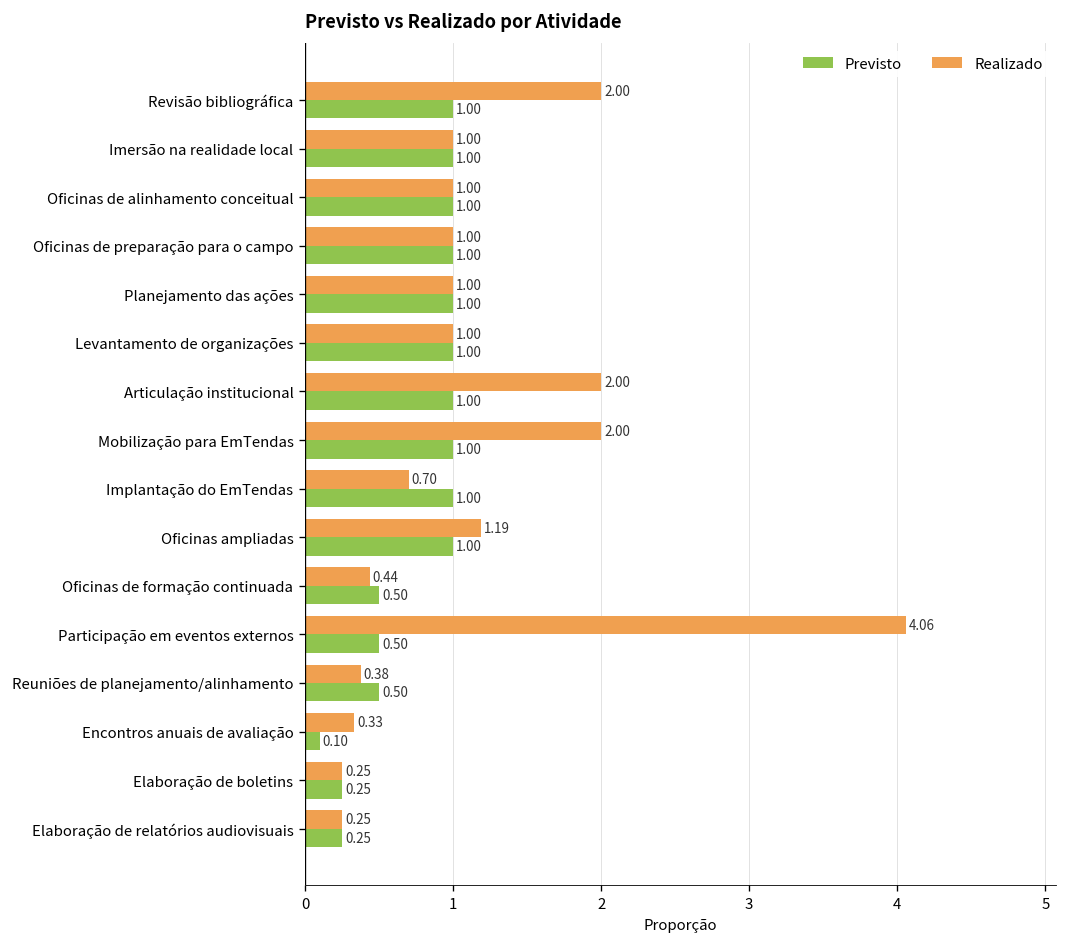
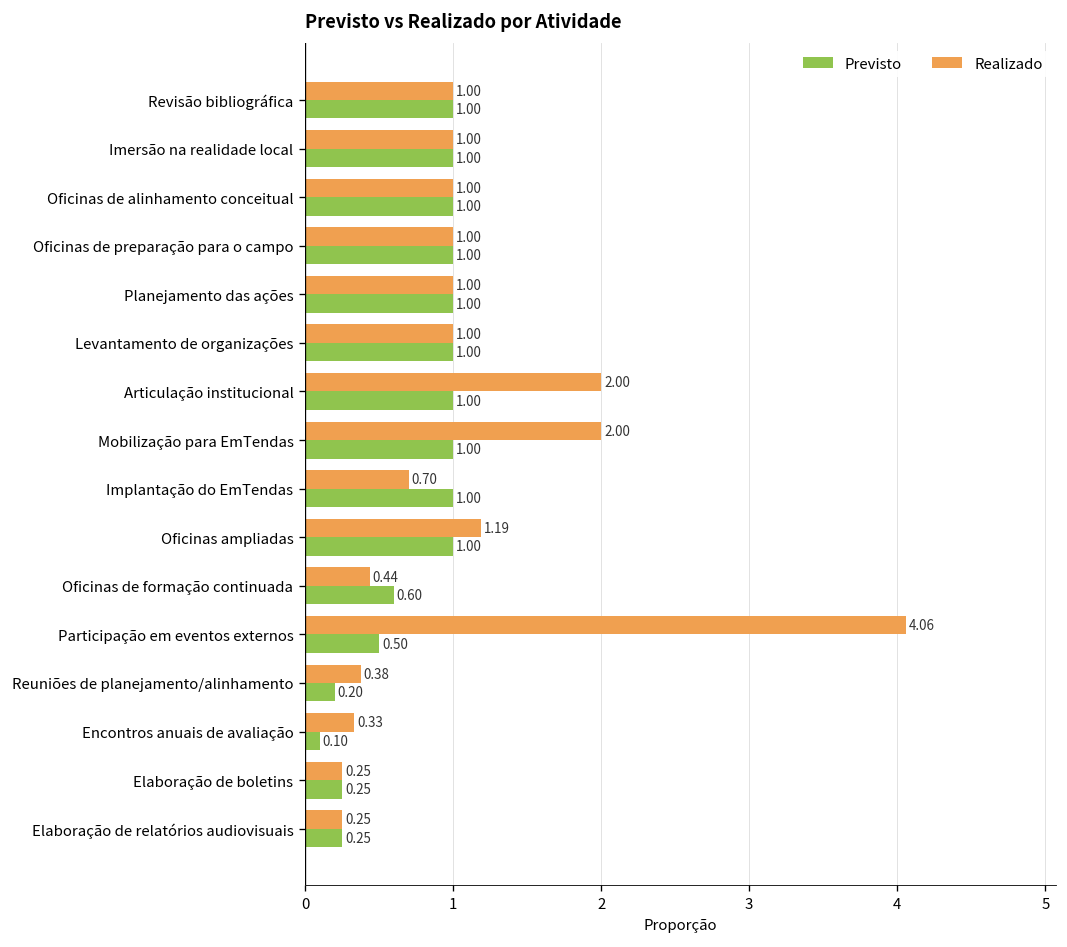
  {
    "Previsto": {
      "Revisão bibliográfica": 1.00,
      "Imersão na realidade local": 1.00,
      "Oficinas de alinhamento conceitual": 1.00,
      "Oficinas de preparação para o campo": 1.00,
      "Planejamento das ações": 1.00,
      "Levantamento de organizações": 1.00,
      "Articulação institucional": 1.00,
      "Mobilização para EmTendas": 1.00,
      "Implantação do EmTendas": 1.00,
      "Oficinas ampliadas": 1.00,
-     "Oficinas de formação continuada": 0.50,
+     "Oficinas de formação continuada": 0.60,
      "Participação em eventos externos": 0.50,
-     "Reuniões de planejamento/alinhamento": 0.50,
+     "Reuniões de planejamento/alinhamento": 0.20,
      "Encontros anuais de avaliação": 0.10,
      "Elaboração de boletins": 0.25,
      "Elaboração de relatórios audiovisuais": 0.25
    },
    "Realizado": {
-     "Revisão bibliográfica": 2.00,
+     "Revisão bibliográfica": 1.00,
      "Imersão na realidade local": 1.00,
      "Oficinas de alinhamento conceitual": 1.00,
      "Oficinas de preparação para o campo": 1.00,
      "Planejamento das ações": 1.00,
      "Levantamento de organizações": 1.00,
      "Articulação institucional": 2.00,
      "Mobilização para EmTendas": 2.00,
      "Implantação do EmTendas": 0.70,
      "Oficinas ampliadas": 1.19,
      "Oficinas de formação continuada": 0.44,
      "Participação em eventos externos": 4.06,
      "Reuniões de planejamento/alinhamento": 0.38,
      "Encontros anuais de avaliação": 0.33,
      "Elaboração de boletins": 0.25,
      "Elaboração de relatórios audiovisuais": 0.25
    }
  }
